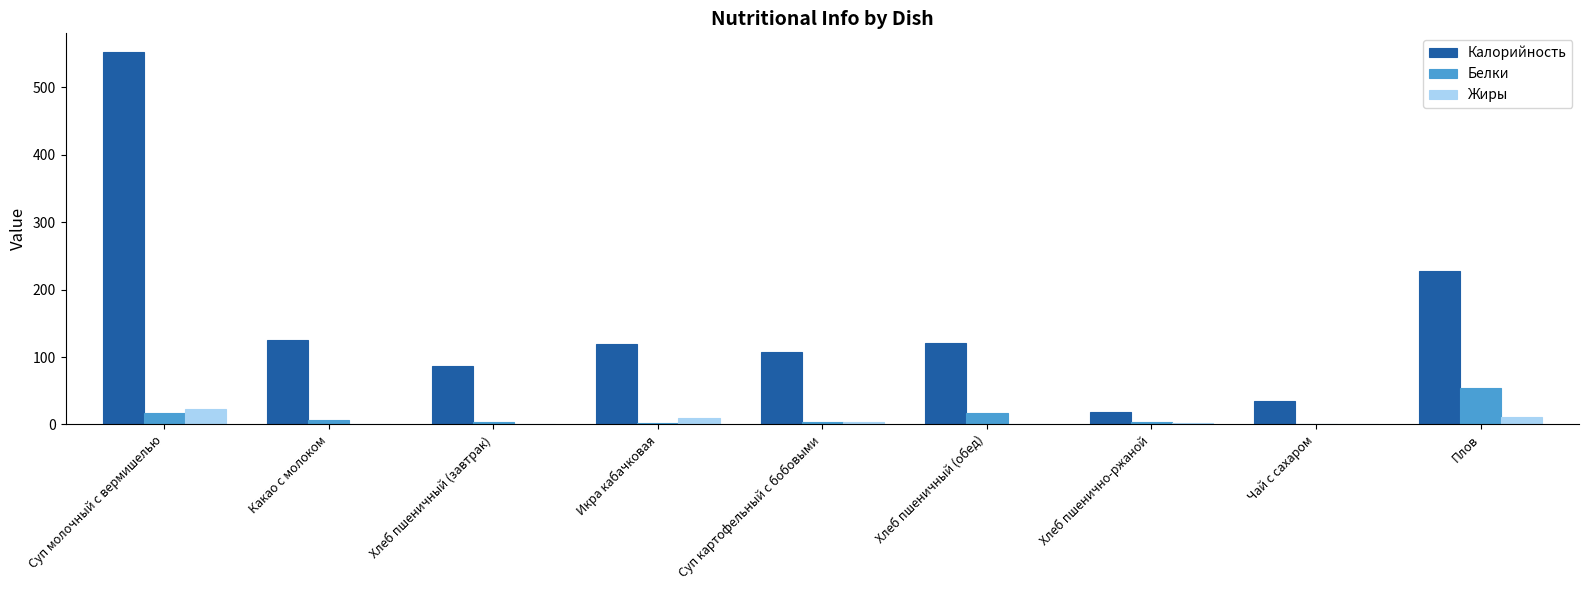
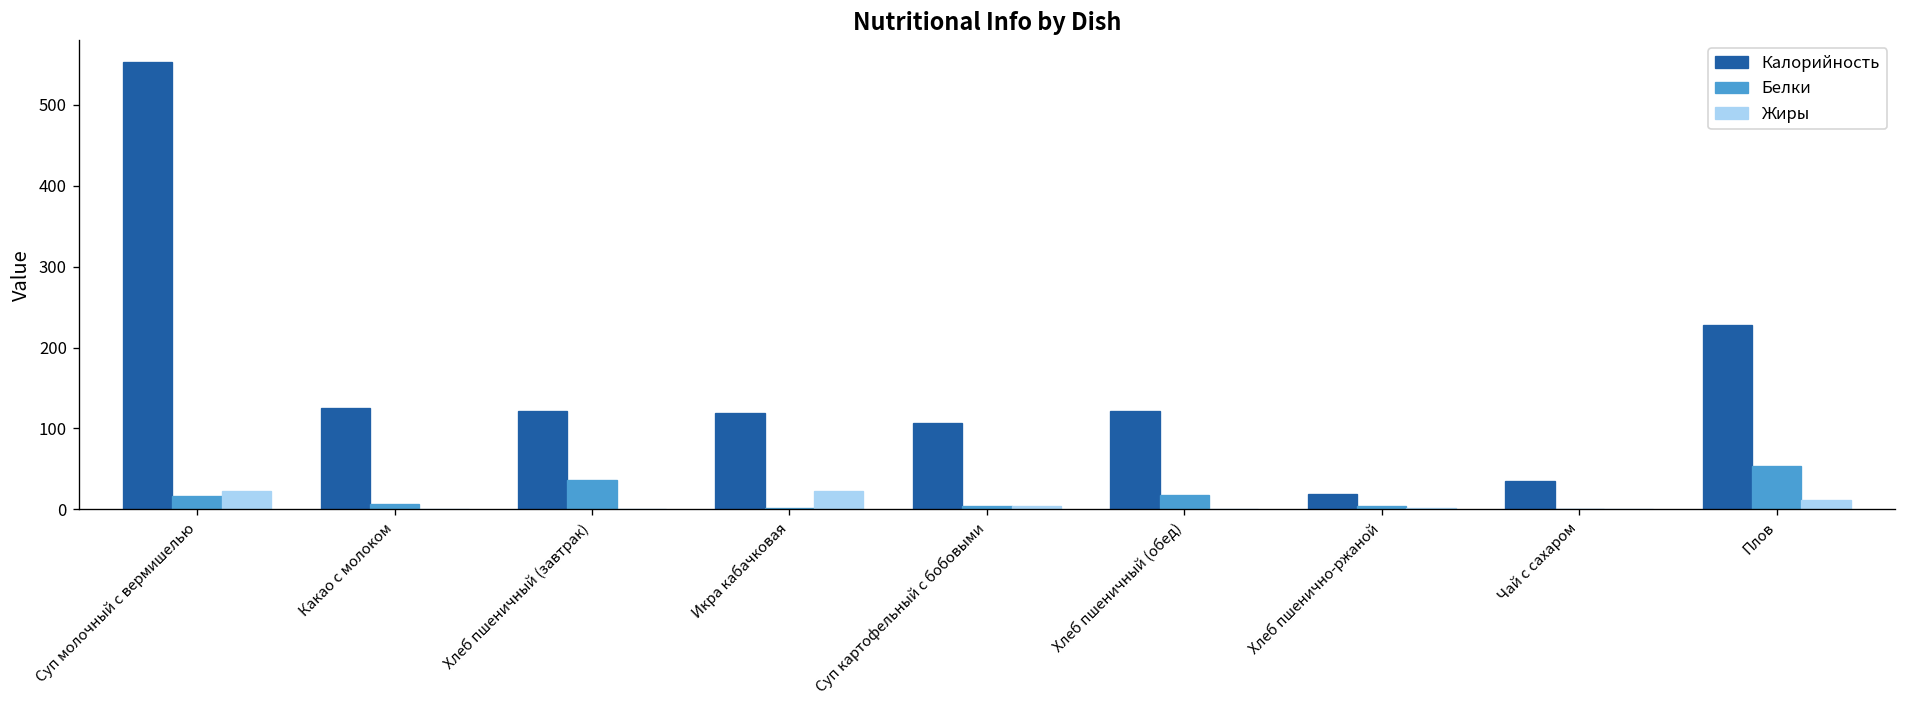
  {
    "Калорийность": {
      "Суп молочный с вермишелью": 550,
      "Какао с молоком": 130,
-     "Хлеб пшеничный (завтрак)": 90,
+     "Хлеб пшеничный (завтрак)": 120,
      "Икра кабачковая": 120,
      "Суп картофельный с бобовыми": 110,
      "Хлеб пшеничный (обед)": 120,
      "Хлеб пшенично-ржаной": 20,
      "Чай с сахаром": 40,
      "Плов": 230
    },
    "Белки": {
      "Суп молочный с вермишелью": 20,
      "Какао с молоком": 10,
-     "Хлеб пшеничный (завтрак)": 0,
+     "Хлеб пшеничный (завтрак)": 40,
      "Суп картофельный с бобовыми": 0,
      "Хлеб пшеничный (обед)": 20,
      "Хлеб пшенично-ржаной": 0,
      "Чай с сахаром": 0,
      "Плов": 50
    },
    "Жиры": {
      "Суп молочный с вермишелью": 20,
      "Какао с молоком": 0,
      "Хлеб пшеничный (завтрак)": 0,
-     "Икра кабачковая": 10,
+     "Икра кабачковая": 20,
      "Суп картофельный с бобовыми": 0,
      "Хлеб пшеничный (обед)": 0,
      "Чай с сахаром": 0,
      "Плов": 10
    }
  }
